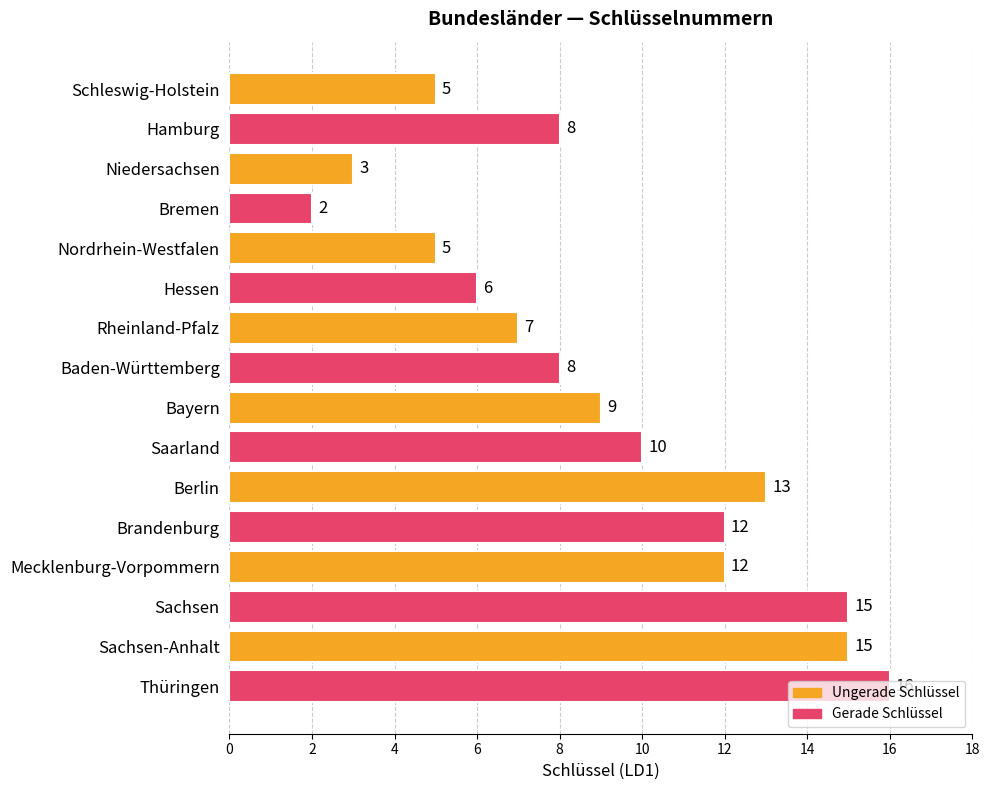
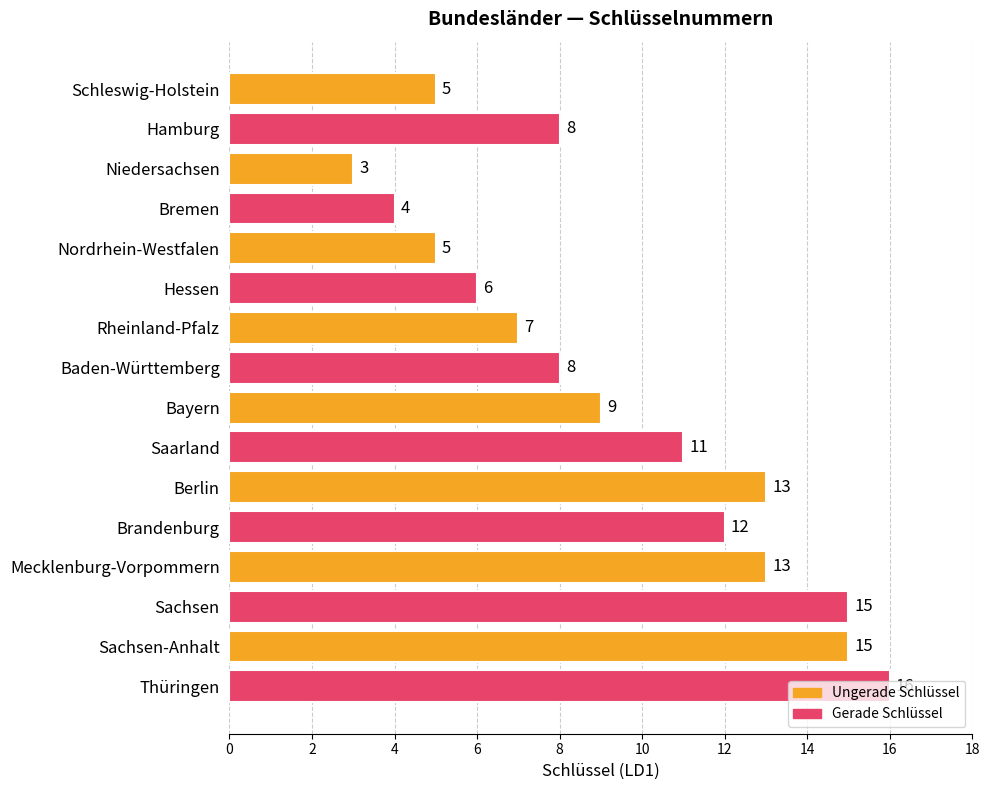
  {
    "Schleswig-Holstein": 5,
    "Hamburg": 8,
    "Niedersachsen": 3,
-   "Bremen": 2,
+   "Bremen": 4,
    "Nordrhein-Westfalen": 5,
    "Hessen": 6,
    "Rheinland-Pfalz": 7,
    "Baden-Württemberg": 8,
    "Bayern": 9,
-   "Saarland": 10,
+   "Saarland": 11,
    "Berlin": 13,
    "Brandenburg": 12,
-   "Mecklenburg-Vorpommern": 12,
+   "Mecklenburg-Vorpommern": 13,
    "Sachsen": 15,
    "Sachsen-Anhalt": 15
  }
